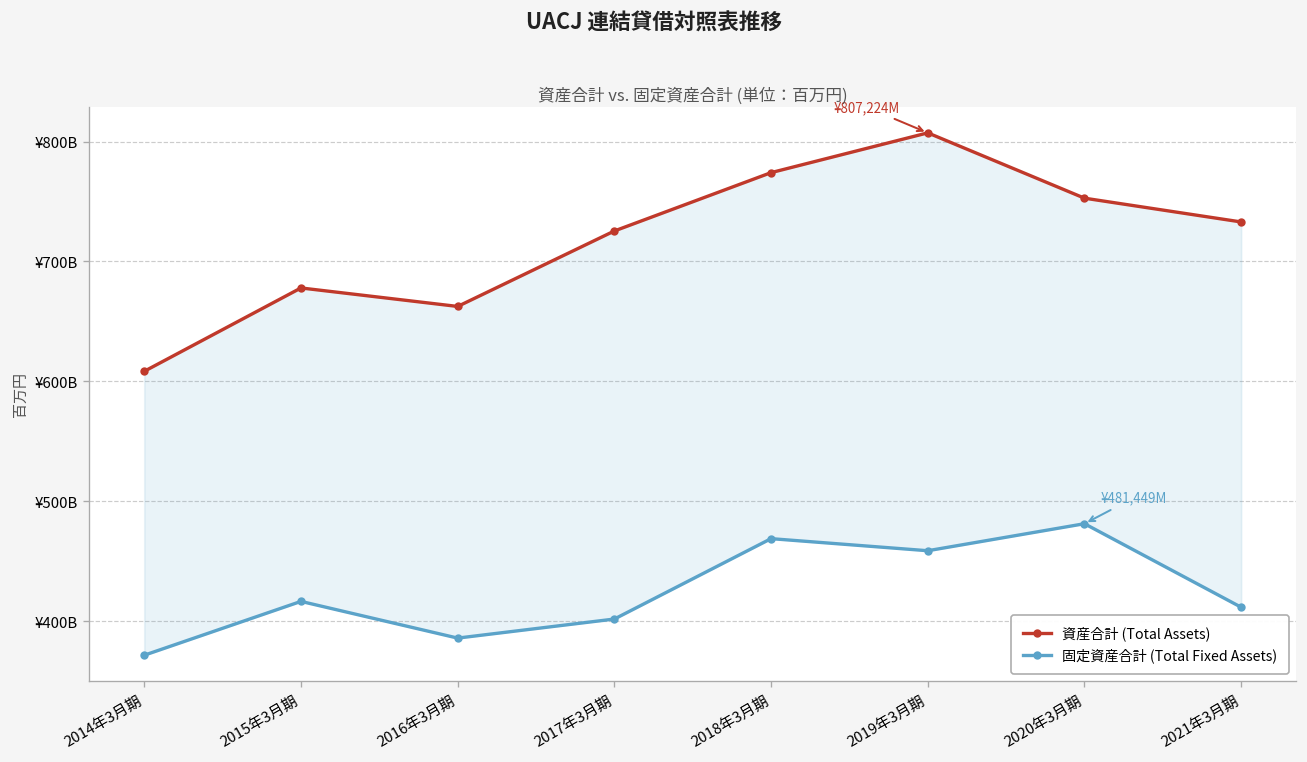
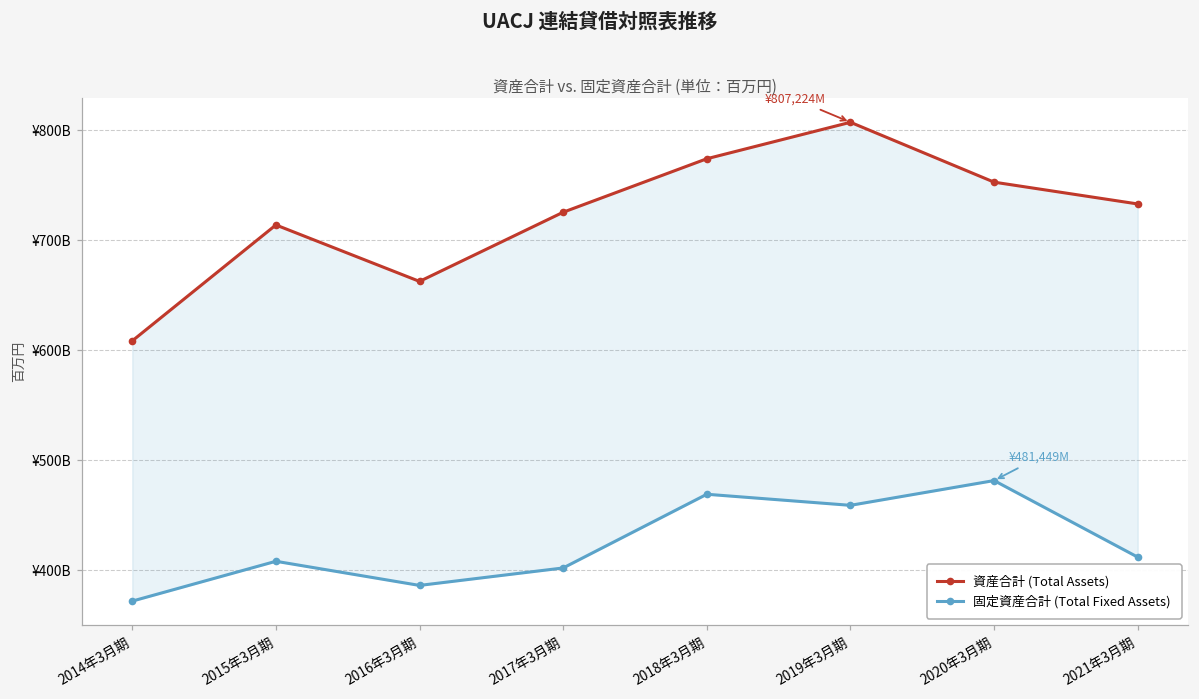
  {
    "資産合計 (Total Assets)": {
      "2014年3月期": "¥610000000000",
-     "2015年3月期": "¥680000000000",
+     "2015年3月期": "¥710000000000",
      "2016年3月期": "¥660000000000",
      "2017年3月期": "¥730000000000",
      "2018年3月期": "¥770000000000",
      "2020年3月期": "¥750000000000",
      "2021年3月期": "¥730000000000"
    },
    "固定資産合計 (Total Fixed Assets)": {
      "2014年3月期": "¥370000000000",
-     "2015年3月期": "¥420000000000",
+     "2015年3月期": "¥410000000000",
      "2016年3月期": "¥390000000000",
      "2017年3月期": "¥400000000000",
      "2018年3月期": "¥470000000000",
      "2019年3月期": "¥460000000000",
      "2021年3月期": "¥410000000000"
    }
  }
